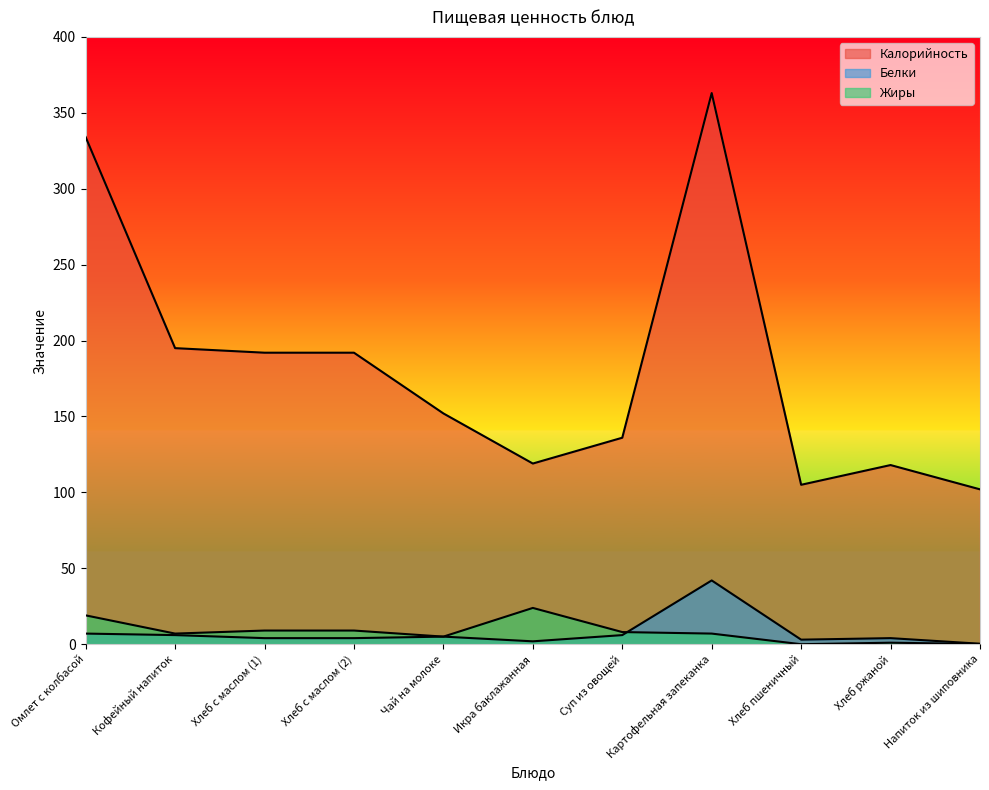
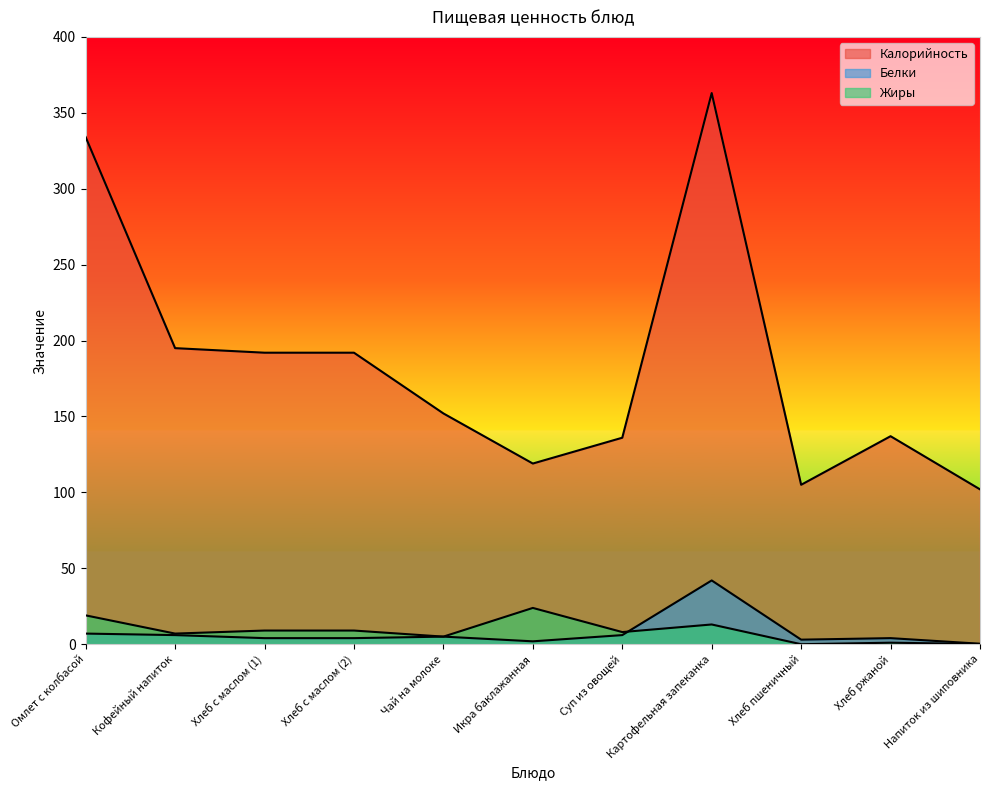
  {
    "Калорийность": {
      "Омлет с колбасой": 334,
      "Кофейный напиток": 195,
      "Хлеб с маслом (1)": 192,
      "Хлеб с маслом (2)": 192,
      "Чай на молоке": 152,
      "Икра баклажанная": 119,
      "Суп из овощей": 136,
      "Картофельная запеканка": 363,
      "Хлеб пшеничный": 105,
-     "Хлеб ржаной": 118,
+     "Хлеб ржаной": 137,
      "Напиток из шиповника": 102
    },
    "Белки": {
      "Омлет с колбасой": 7,
      "Хлеб с маслом (1)": 4,
      "Хлеб с маслом (2)": 4,
      "Икра баклажанная": 2,
      "Суп из овощей": 6,
      "Картофельная запеканка": 42,
      "Хлеб пшеничный": 3,
      "Хлеб ржаной": 4
    },
    "Жиры": {
      "Омлет с колбасой": 19,
      "Хлеб с маслом (1)": 9,
      "Хлеб с маслом (2)": 9,
      "Икра баклажанная": 24,
      "Суп из овощей": 8,
-     "Картофельная запеканка": 7,
+     "Картофельная запеканка": 13,
      "Хлеб пшеничный": 0,
      "Хлеб ржаной": 1
    }
  }
